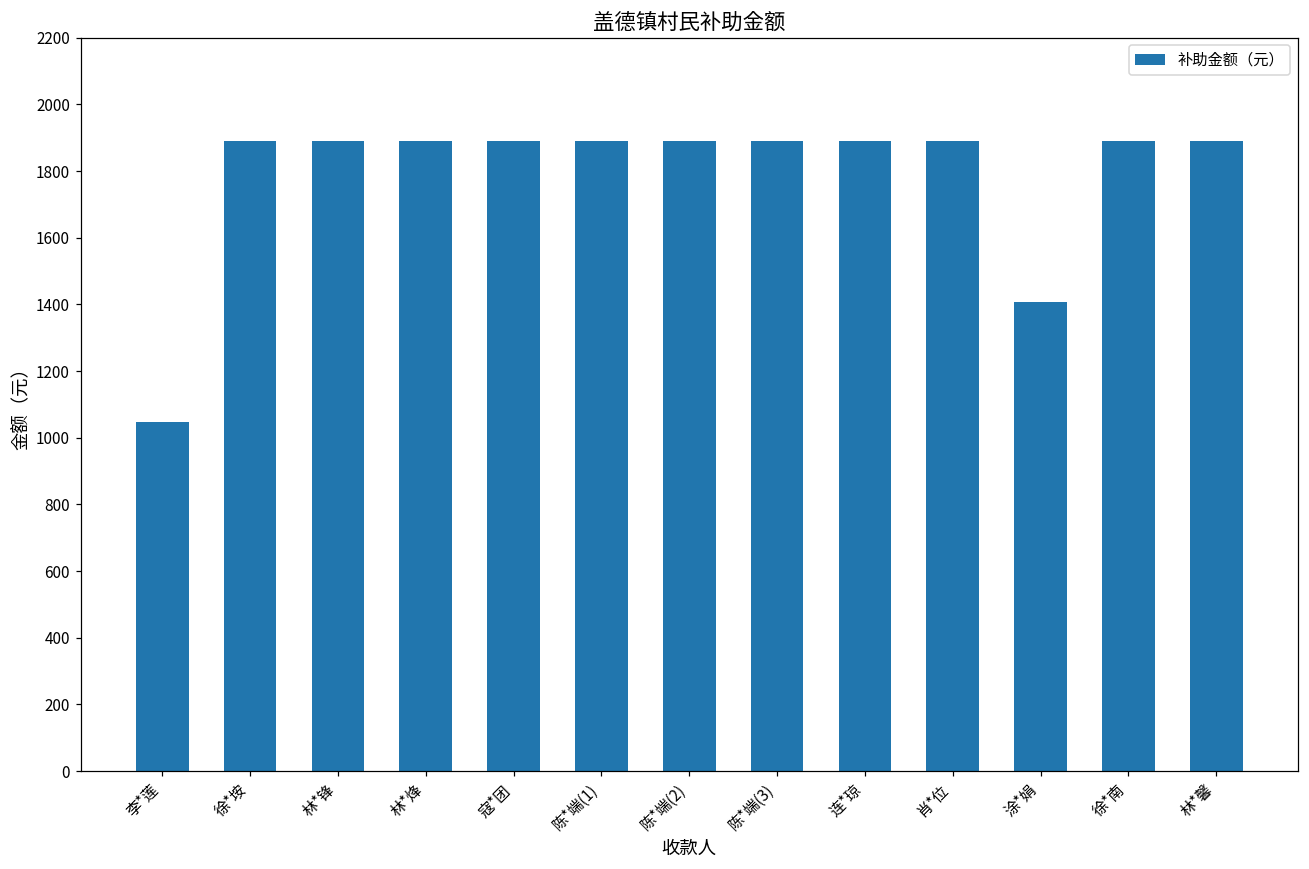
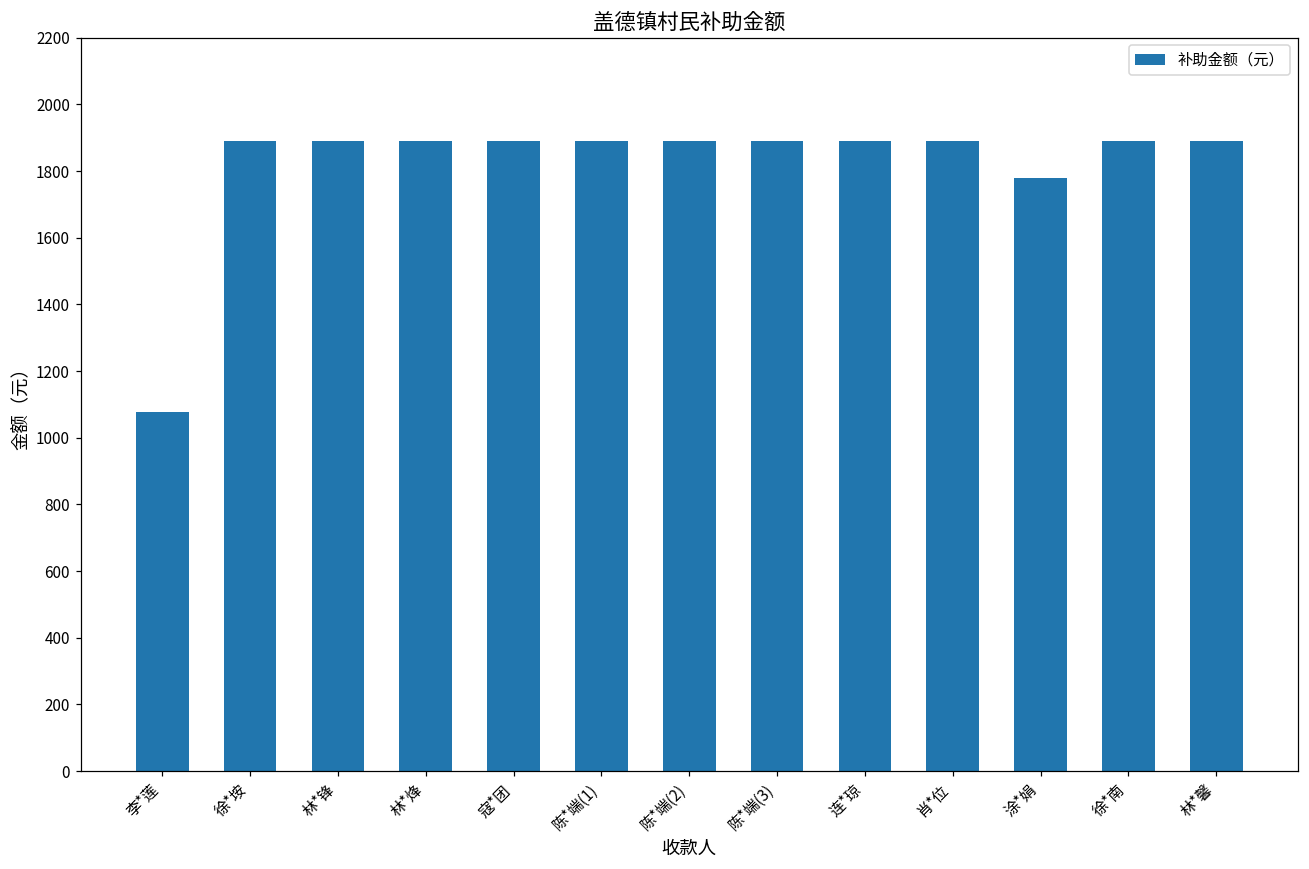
  {
-   "李*莲": 1050,
+   "李*莲": 1080,
    "徐*垵": 1890,
    "林*锋": 1890,
    "林*烽": 1890,
    "寇*团": 1890,
    "陈*端(1)": 1890,
    "陈*端(2)": 1890,
    "陈*端(3)": 1890,
    "连*琼": 1890,
    "肖*位": 1890,
-   "涂*娟": 1410,
+   "涂*娟": 1780,
    "徐*南": 1890,
    "林*馨": 1890
  }
